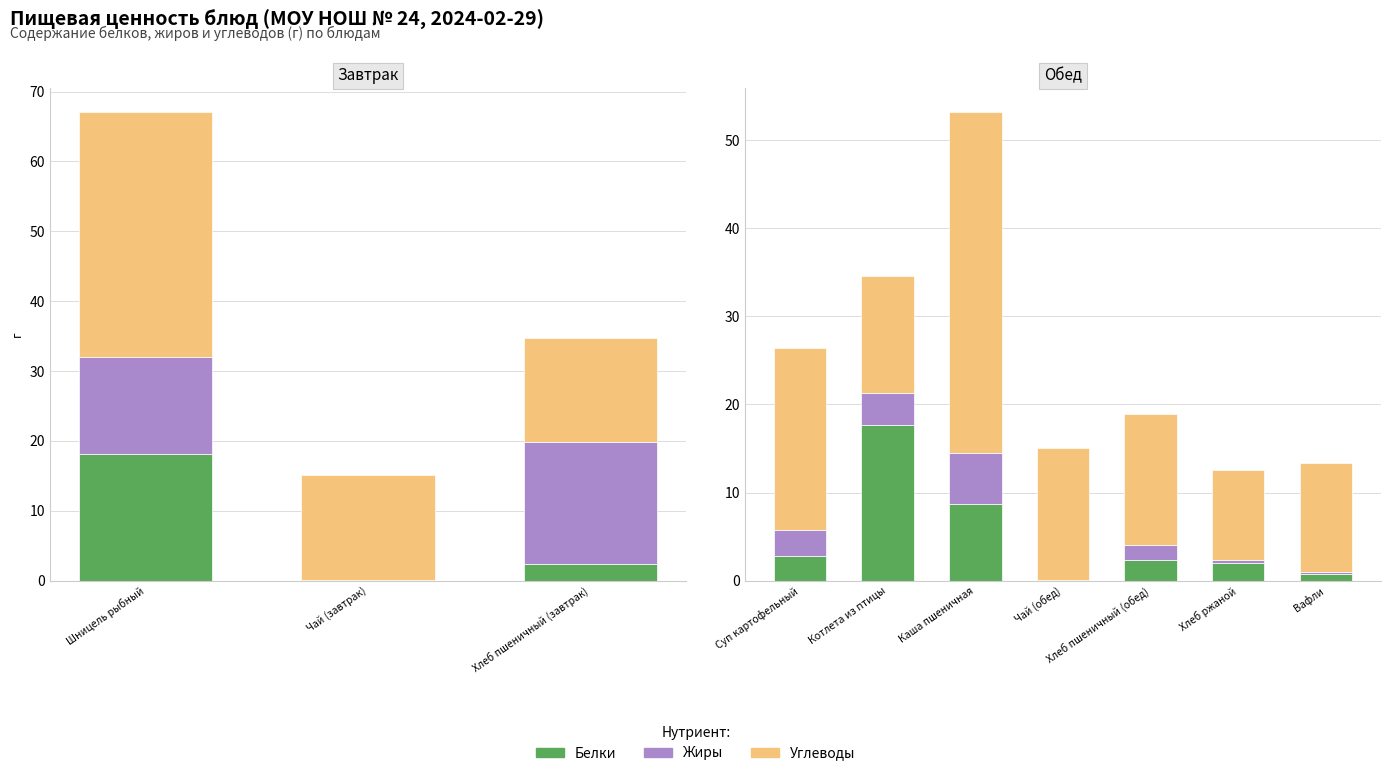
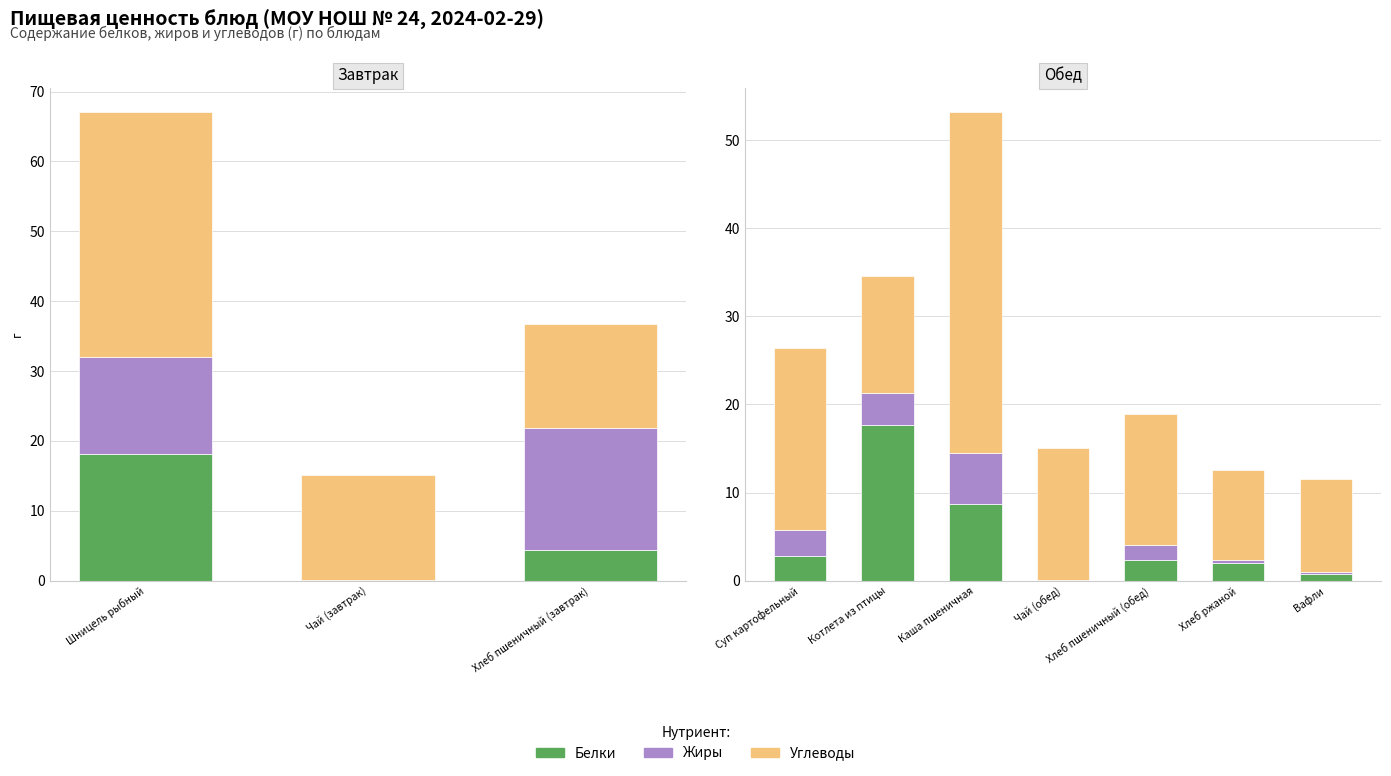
  {
    "Завтрак": {
      "Белки": {
        "Шницель рыбный": 18,
-       "Хлеб пшеничный (завтрак)": 2
+       "Хлеб пшеничный (завтрак)": 4
      },
      "Жиры": {
        "Шницель рыбный": 14,
        "Чай (завтрак)": 0,
        "Хлеб пшеничный (завтрак)": 18
      },
      "Углеводы": {
        "Шницель рыбный": 35,
        "Чай (завтрак)": 15,
        "Хлеб пшеничный (завтрак)": 15
      }
    },
    "Обед": {
      "Белки": {
        "Суп картофельный": 3,
        "Котлета из птицы": 18,
        "Каша пшеничная": 9,
        "Хлеб пшеничный (обед)": 2,
        "Хлеб ржаной": 2,
        "Вафли": 1
      },
      "Жиры": {
        "Суп картофельный": 3,
        "Котлета из птицы": 4,
        "Каша пшеничная": 6,
        "Чай (обед)": 0,
        "Хлеб пшеничный (обед)": 2,
        "Хлеб ржаной": 0
      },
      "Углеводы": {
        "Суп картофельный": 21,
        "Котлета из птицы": 13,
        "Каша пшеничная": 39,
        "Чай (обед)": 15,
        "Хлеб пшеничный (обед)": 15,
        "Хлеб ржаной": 10,
-       "Вафли": 12
+       "Вафли": 10
      }
    }
  }
